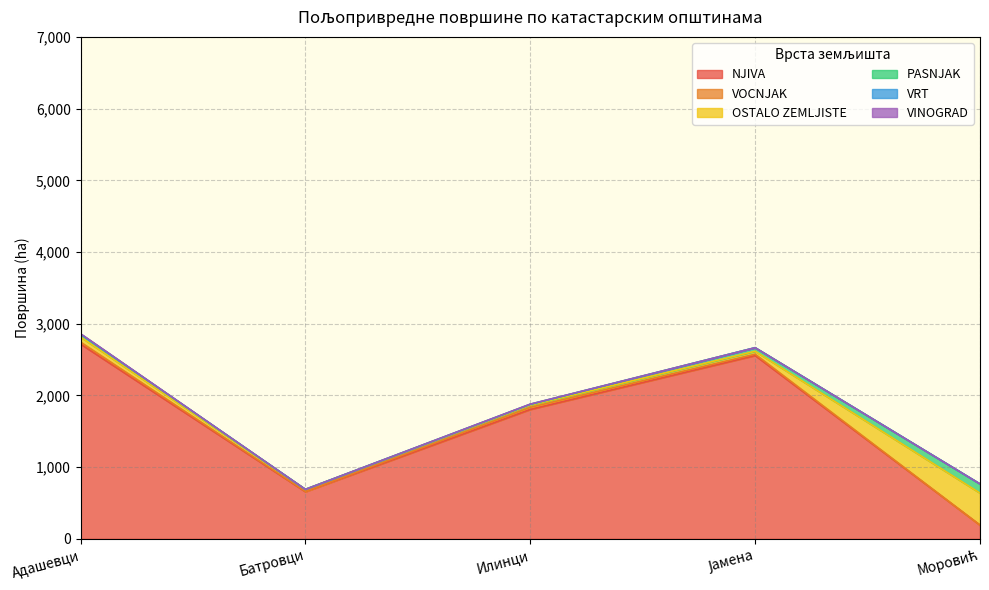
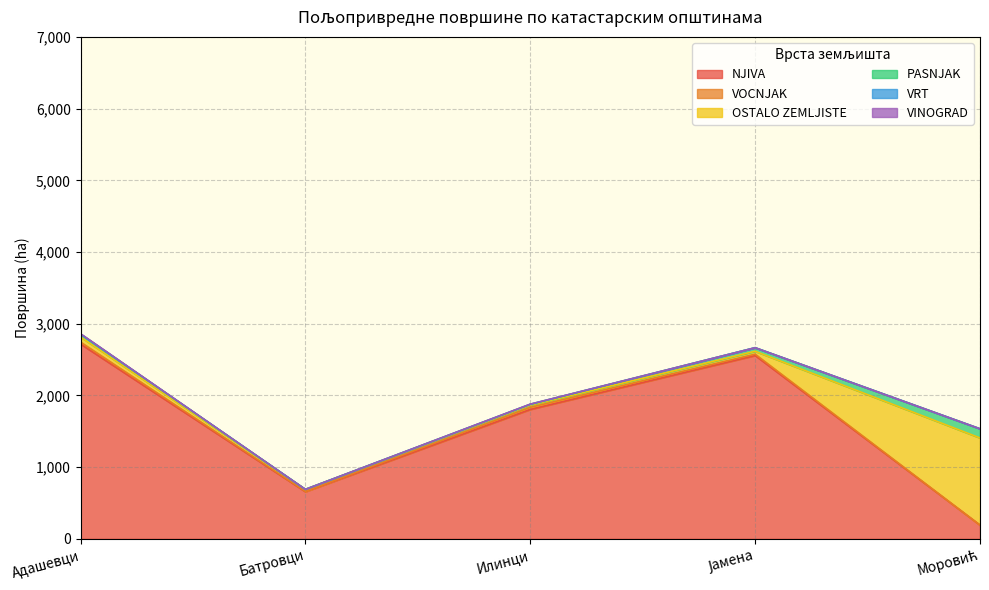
  {
    "OSTALO ZEMLJISTE": {
      "Адашевци": "100",
      "Јамена": "0",
-     "Моровић": "400"
+     "Моровић": "1,200"
    },
    "VINOGRAD": {
      "Адашевци": "0",
      "Јамена": "0"
    }
  }
